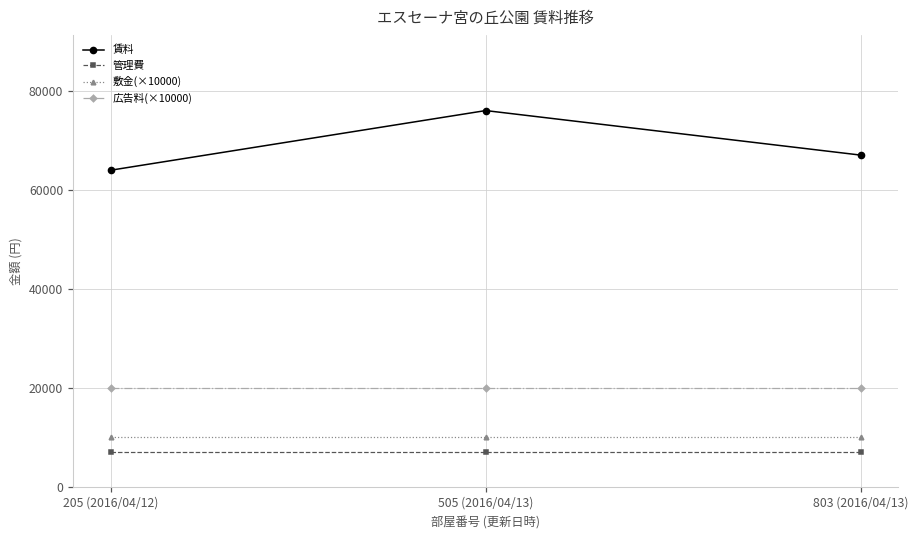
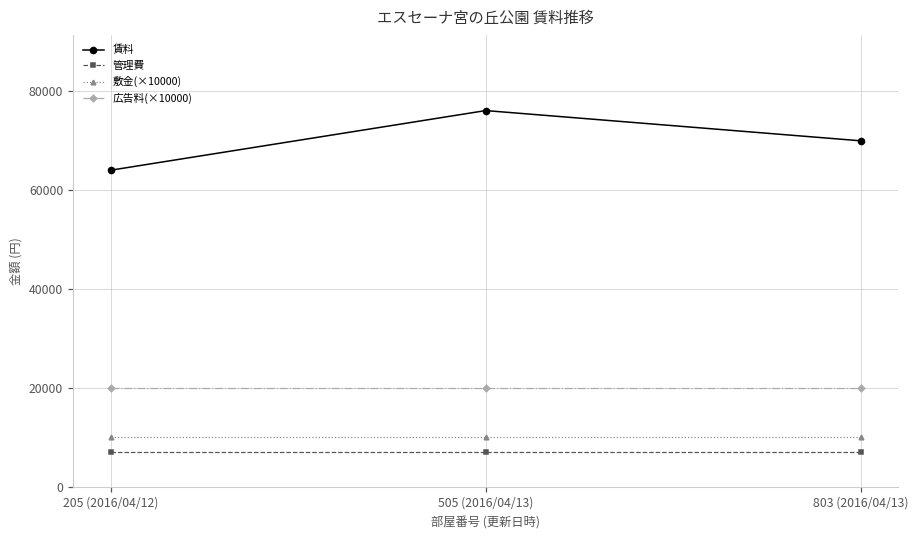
  {
    "賃料": {
      "205 (2016/04/12)": 64000,
      "505 (2016/04/13)": 76000,
-     "803 (2016/04/13)": 67000
+     "803 (2016/04/13)": 70000
    },
    "管理費": {
      "205 (2016/04/12)": 7000,
      "505 (2016/04/13)": 7000,
      "803 (2016/04/13)": 7000
    }
  }
